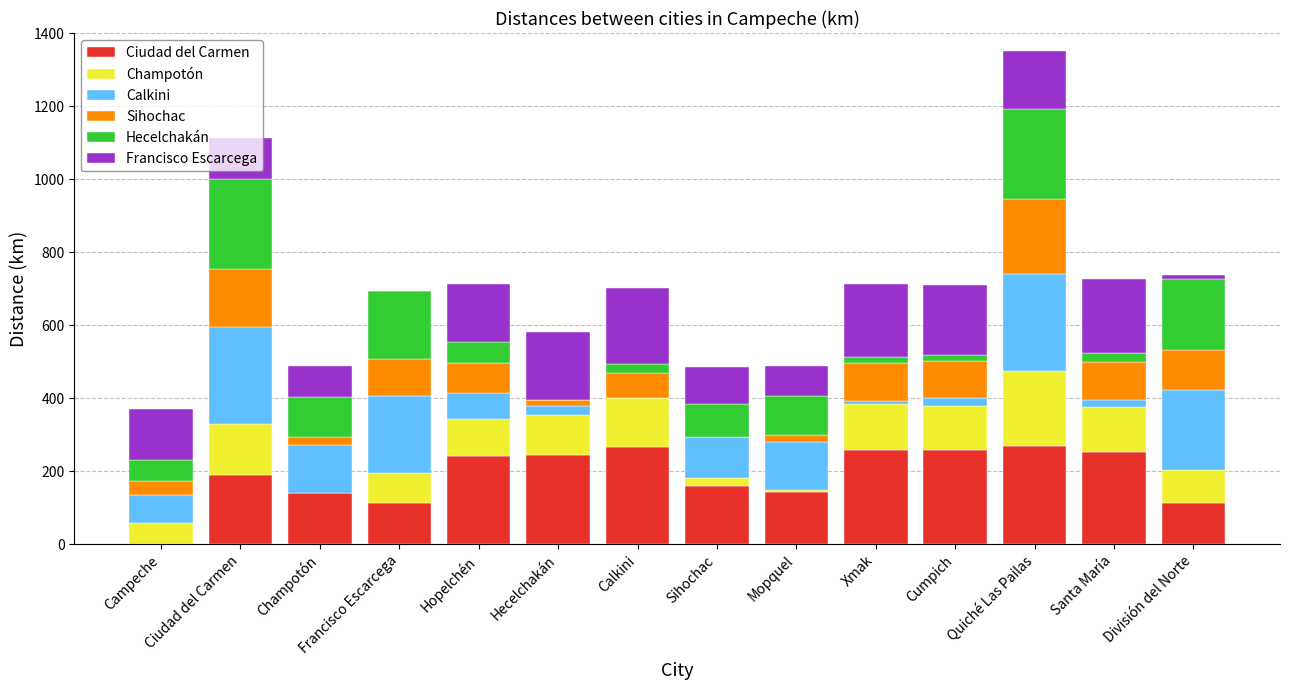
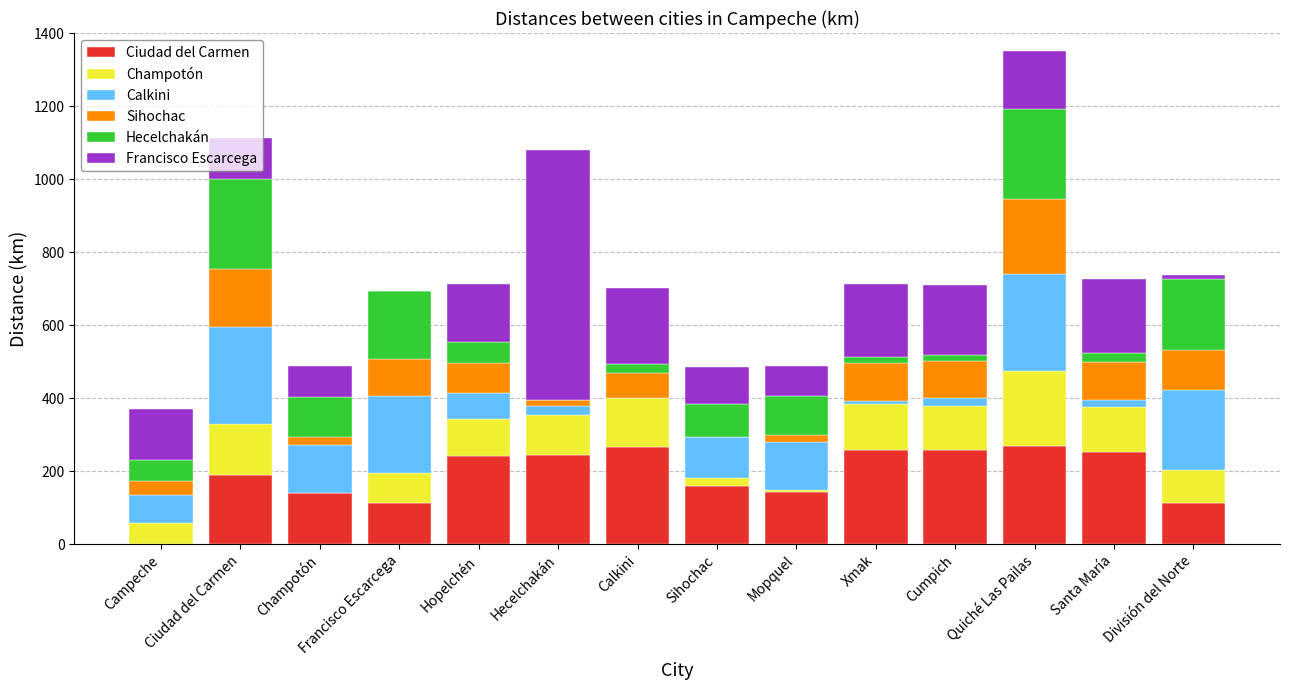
  {
    "Ciudad del Carmen": {
      "Campeche": 0,
      "Ciudad del Carmen": 190,
      "Champotón": 140,
      "Francisco Escarcega": 110,
      "Hopelchén": 240,
      "Hecelchakán": 250,
      "Calkini": 270,
      "Sihochac": 160,
      "Mopquel": 140,
      "Xmak": 260,
      "Cumpich": 260,
      "Quiché Las Pailas": 270,
      "Santa María": 250,
      "División del Norte": 110
    },
    "Champotón": {
      "Campeche": 60,
      "Ciudad del Carmen": 140,
      "Champotón": 0,
      "Francisco Escarcega": 80,
      "Hopelchén": 100,
      "Hecelchakán": 110,
      "Calkini": 130,
      "Sihochac": 20,
      "Xmak": 130,
      "Cumpich": 120,
      "Quiché Las Pailas": 200,
      "Santa María": 120,
      "División del Norte": 90
    },
    "Calkini": {
      "Campeche": 80,
      "Ciudad del Carmen": 270,
      "Champotón": 130,
      "Francisco Escarcega": 210,
      "Hopelchén": 70,
      "Hecelchakán": 20,
      "Calkini": 0,
      "Sihochac": 110,
      "Mopquel": 130,
      "Xmak": 10,
      "Cumpich": 20,
      "Quiché Las Pailas": 270,
      "Santa María": 20,
      "División del Norte": 220
    },
    "Sihochac": {
      "Campeche": 40,
      "Ciudad del Carmen": 160,
      "Champotón": 20,
      "Francisco Escarcega": 100,
      "Hopelchén": 80,
      "Hecelchakán": 20,
      "Calkini": 70,
      "Sihochac": 0,
      "Mopquel": 20,
      "Xmak": 100,
      "Cumpich": 100,
      "Quiché Las Pailas": 210,
      "Santa María": 100,
      "División del Norte": 110
    },
    "Hecelchakán": {
      "Campeche": 60,
      "Ciudad del Carmen": 250,
      "Champotón": 110,
      "Francisco Escarcega": 190,
      "Hopelchén": 60,
      "Hecelchakán": 0,
      "Calkini": 20,
      "Sihochac": 90,
      "Mopquel": 110,
      "Xmak": 20,
      "Cumpich": 20,
      "Quiché Las Pailas": 250,
      "Santa María": 30,
      "División del Norte": 200
    },
    "Francisco Escarcega": {
      "Campeche": 140,
      "Champotón": 80,
      "Francisco Escarcega": 0,
      "Hopelchén": 160,
-     "Hecelchakán": 190,
+     "Hecelchakán": 690,
      "Calkini": 210,
      "Sihochac": 100,
      "Mopquel": 80,
      "Xmak": 200,
      "Cumpich": 190,
      "Quiché Las Pailas": 160,
      "Santa María": 200,
      "División del Norte": 10
    }
  }
